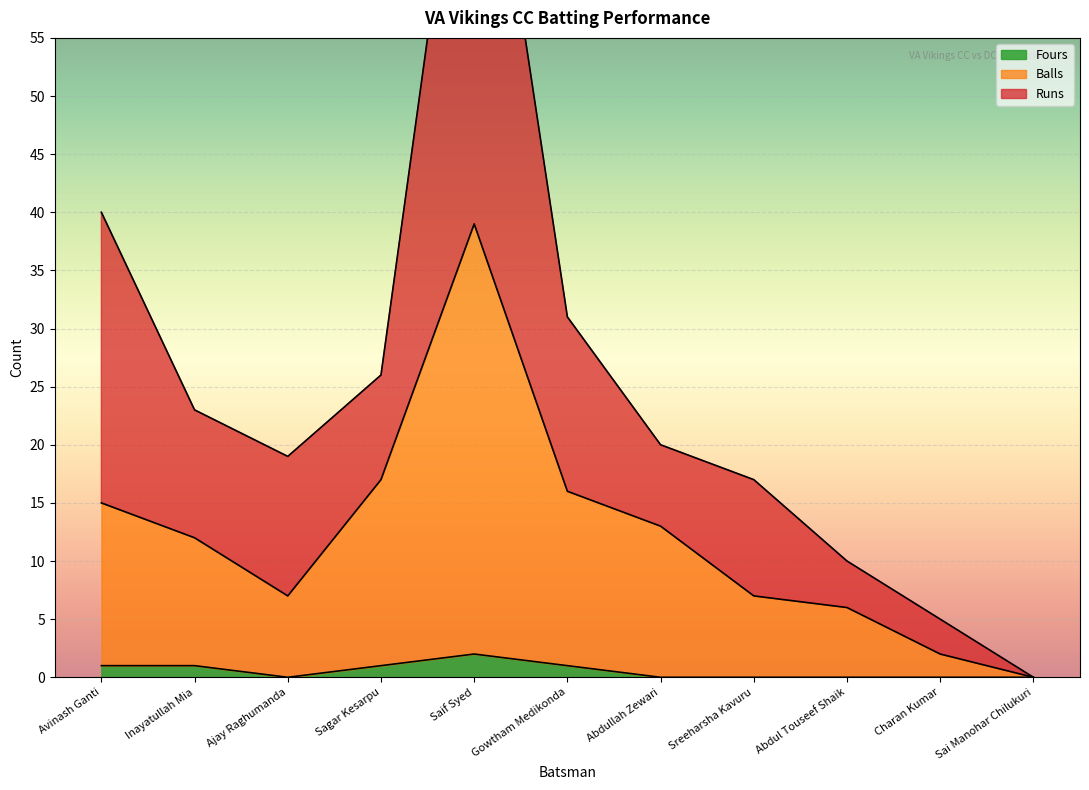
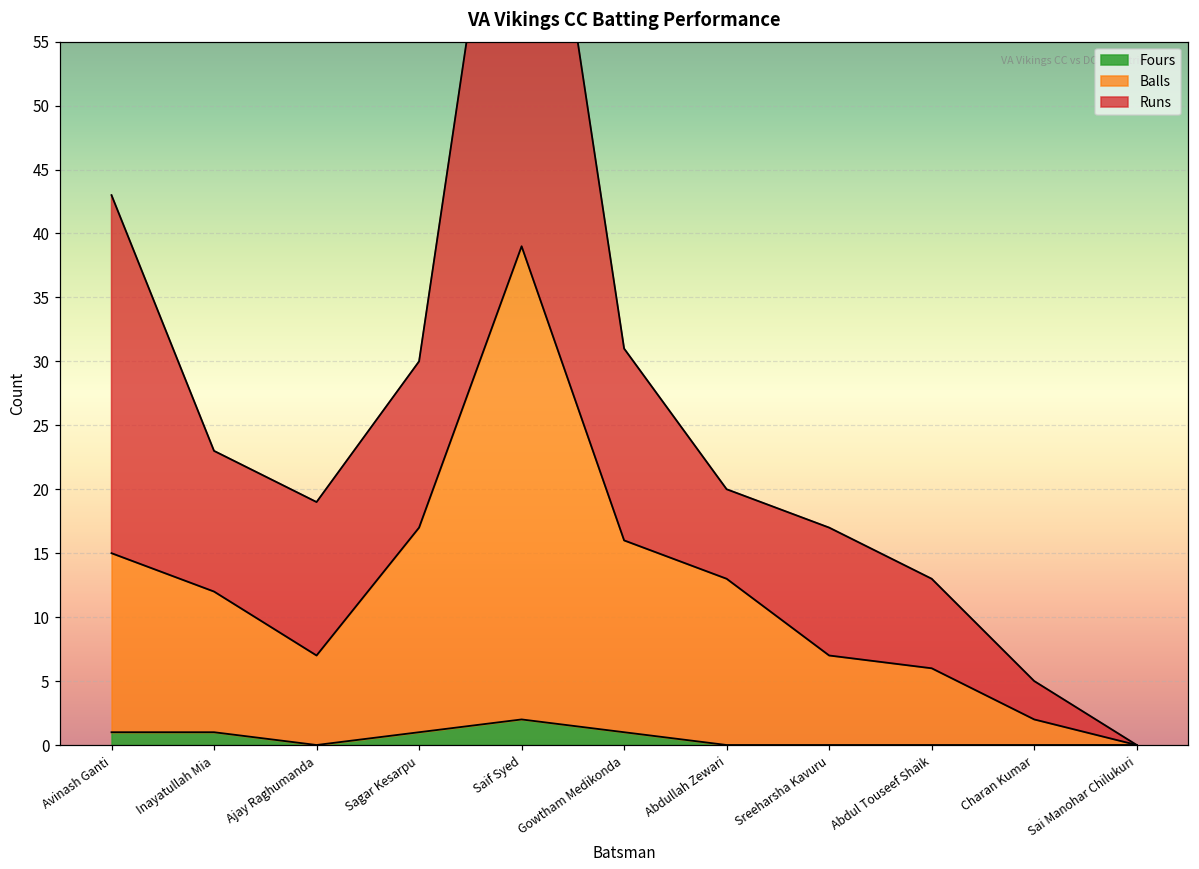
  {
    "Fours": {
      "Avinash Ganti": 1,
      "Inayatullah Mia": 1,
      "Ajay Raghumanda": 0,
      "Sagar Kesarpu": 1,
      "Saif Syed": 2,
      "Gowtham Medikonda": 1,
      "Abdullah Zewari": 0,
      "Sreeharsha Kavuru": 0,
      "Abdul Touseef Shaik": 0,
      "Charan Kumar": 0
    },
    "Balls": {
      "Avinash Ganti": 14,
      "Inayatullah Mia": 11,
      "Ajay Raghumanda": 7,
      "Sagar Kesarpu": 16,
      "Saif Syed": 37,
      "Gowtham Medikonda": 15,
      "Abdullah Zewari": 13,
      "Sreeharsha Kavuru": 7,
      "Abdul Touseef Shaik": 6,
      "Charan Kumar": 2
    },
    "Runs": {
-     "Avinash Ganti": 25,
+     "Avinash Ganti": 28,
      "Inayatullah Mia": 11,
      "Ajay Raghumanda": 12,
-     "Sagar Kesarpu": 9,
+     "Sagar Kesarpu": 13,
      "Gowtham Medikonda": 15,
      "Abdullah Zewari": 7,
      "Sreeharsha Kavuru": 10,
-     "Abdul Touseef Shaik": 4,
+     "Abdul Touseef Shaik": 7,
      "Charan Kumar": 3
    }
  }
